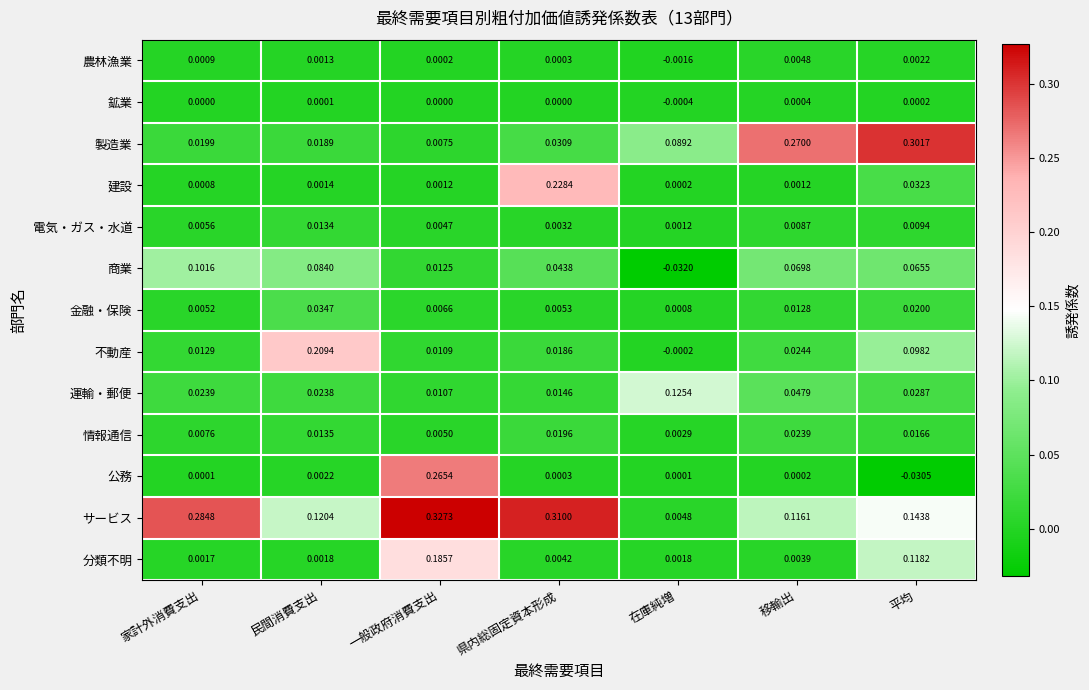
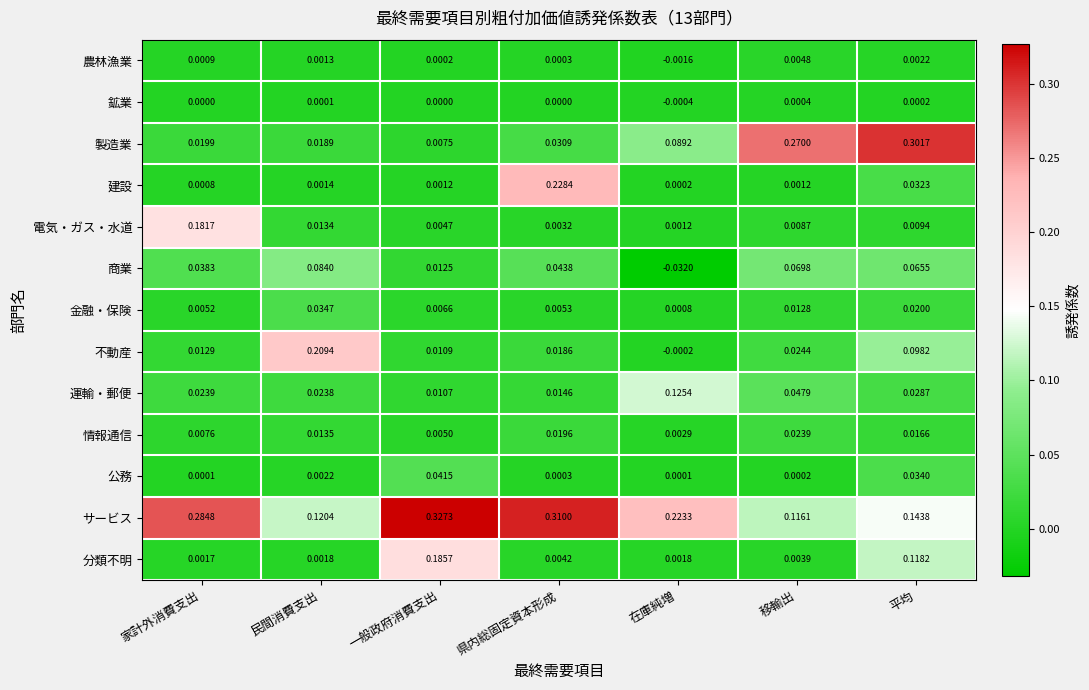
  {
    "農林漁業": {
      "家計外消費支出": 0.0009,
      "民間消費支出": 0.0013,
      "一般政府消費支出": 0.0002,
      "県内総固定資本形成": 0.0003,
      "在庫純増": -0.0016,
      "移輸出": 0.0048,
      "平均": 0.0022
    },
    "鉱業": {
      "家計外消費支出": 0.0000,
      "民間消費支出": 0.0001,
      "一般政府消費支出": 0.0000,
      "県内総固定資本形成": 0.0000,
      "在庫純増": -0.0004,
      "移輸出": 0.0004,
      "平均": 0.0002
    },
    "製造業": {
      "家計外消費支出": 0.0199,
      "民間消費支出": 0.0189,
      "一般政府消費支出": 0.0075,
      "県内総固定資本形成": 0.0309,
      "在庫純増": 0.0892,
      "移輸出": 0.2700,
      "平均": 0.3017
    },
    "建設": {
      "家計外消費支出": 0.0008,
      "民間消費支出": 0.0014,
      "一般政府消費支出": 0.0012,
      "県内総固定資本形成": 0.2284,
      "在庫純増": 0.0002,
      "移輸出": 0.0012,
      "平均": 0.0323
    },
    "電気・ガス・水道": {
-     "家計外消費支出": 0.0056,
+     "家計外消費支出": 0.1817,
      "民間消費支出": 0.0134,
      "一般政府消費支出": 0.0047,
      "県内総固定資本形成": 0.0032,
      "在庫純増": 0.0012,
      "移輸出": 0.0087,
      "平均": 0.0094
    },
    "商業": {
-     "家計外消費支出": 0.1016,
+     "家計外消費支出": 0.0383,
      "民間消費支出": 0.0840,
      "一般政府消費支出": 0.0125,
      "県内総固定資本形成": 0.0438,
      "在庫純増": -0.0320,
      "移輸出": 0.0698,
      "平均": 0.0655
    },
    "金融・保険": {
      "家計外消費支出": 0.0052,
      "民間消費支出": 0.0347,
      "一般政府消費支出": 0.0066,
      "県内総固定資本形成": 0.0053,
      "在庫純増": 0.0008,
      "移輸出": 0.0128,
      "平均": 0.0200
    },
    "不動産": {
      "家計外消費支出": 0.0129,
      "民間消費支出": 0.2094,
      "一般政府消費支出": 0.0109,
      "県内総固定資本形成": 0.0186,
      "在庫純増": -0.0002,
      "移輸出": 0.0244,
      "平均": 0.0982
    },
    "運輸・郵便": {
      "家計外消費支出": 0.0239,
      "民間消費支出": 0.0238,
      "一般政府消費支出": 0.0107,
      "県内総固定資本形成": 0.0146,
      "在庫純増": 0.1254,
      "移輸出": 0.0479,
      "平均": 0.0287
    },
    "情報通信": {
      "家計外消費支出": 0.0076,
      "民間消費支出": 0.0135,
      "一般政府消費支出": 0.0050,
      "県内総固定資本形成": 0.0196,
      "在庫純増": 0.0029,
      "移輸出": 0.0239,
      "平均": 0.0166
    },
    "公務": {
      "家計外消費支出": 0.0001,
      "民間消費支出": 0.0022,
-     "一般政府消費支出": 0.2654,
+     "一般政府消費支出": 0.0415,
      "県内総固定資本形成": 0.0003,
      "在庫純増": 0.0001,
      "移輸出": 0.0002,
-     "平均": -0.0305
+     "平均": 0.0340
    },
    "サービス": {
      "家計外消費支出": 0.2848,
      "民間消費支出": 0.1204,
      "一般政府消費支出": 0.3273,
      "県内総固定資本形成": 0.3100,
-     "在庫純増": 0.0048,
+     "在庫純増": 0.2233,
      "移輸出": 0.1161,
      "平均": 0.1438
    },
    "分類不明": {
      "家計外消費支出": 0.0017,
      "民間消費支出": 0.0018,
      "一般政府消費支出": 0.1857,
      "県内総固定資本形成": 0.0042,
      "在庫純増": 0.0018,
      "移輸出": 0.0039,
      "平均": 0.1182
    }
  }
